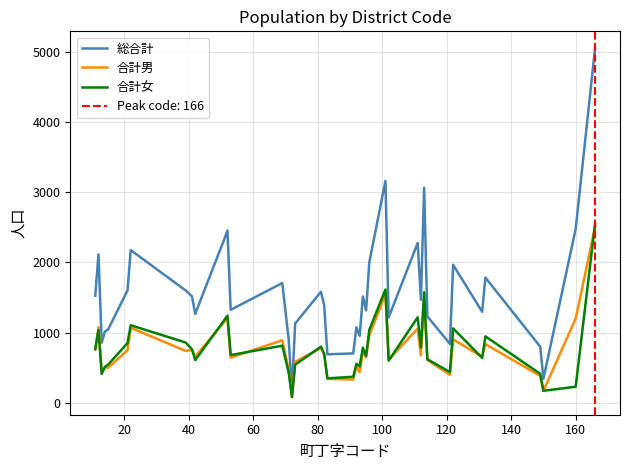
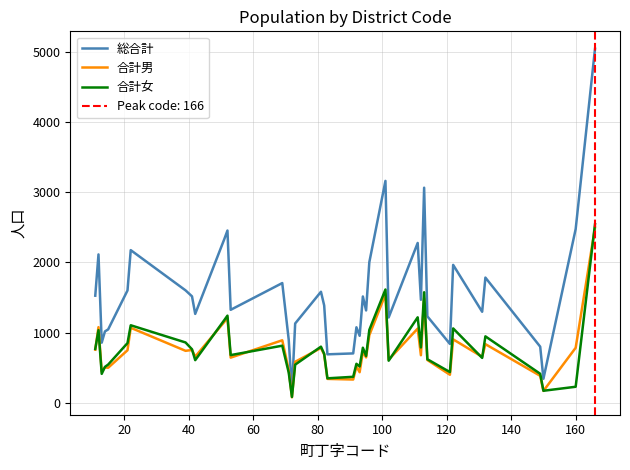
  {
    "総合計": {
      "160": 2500
    },
    "合計男": {
-     "160": 1200
+     "160": 800
    },
    "合計女": {
      "160": 200
    }
  }
